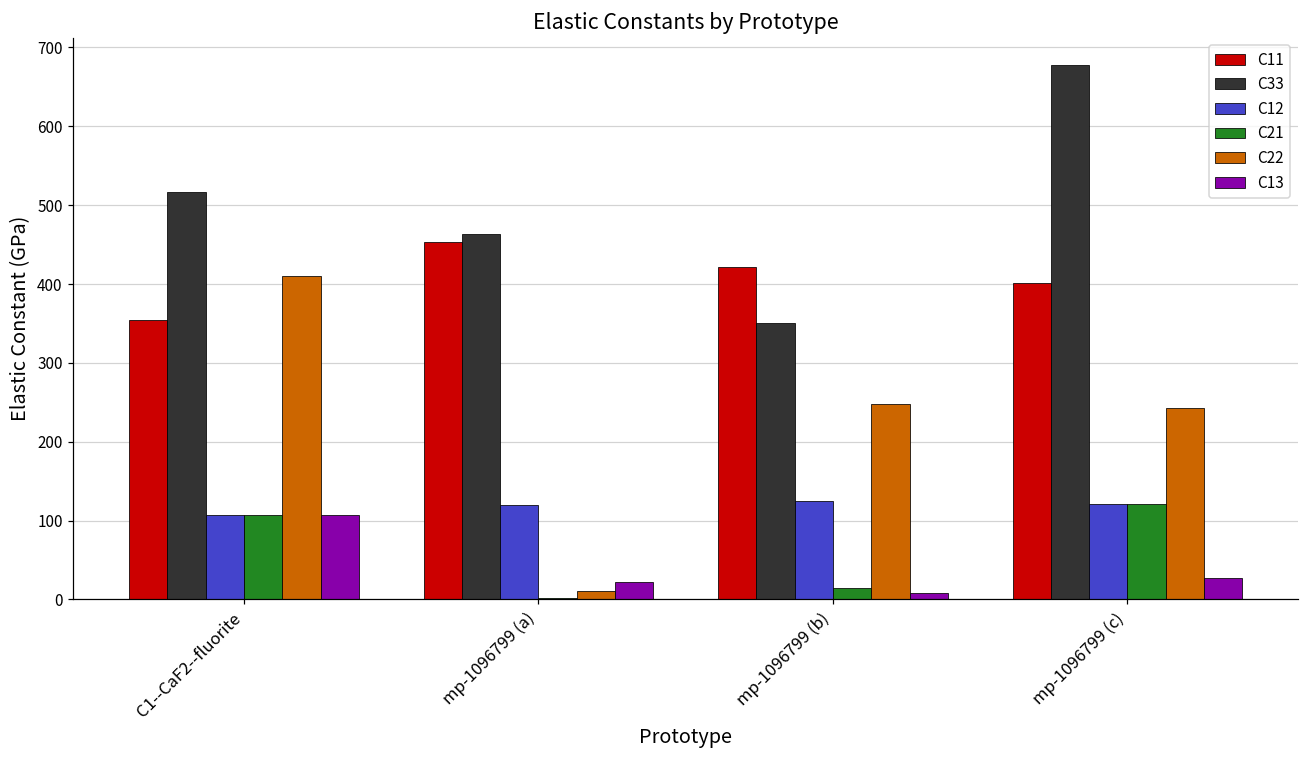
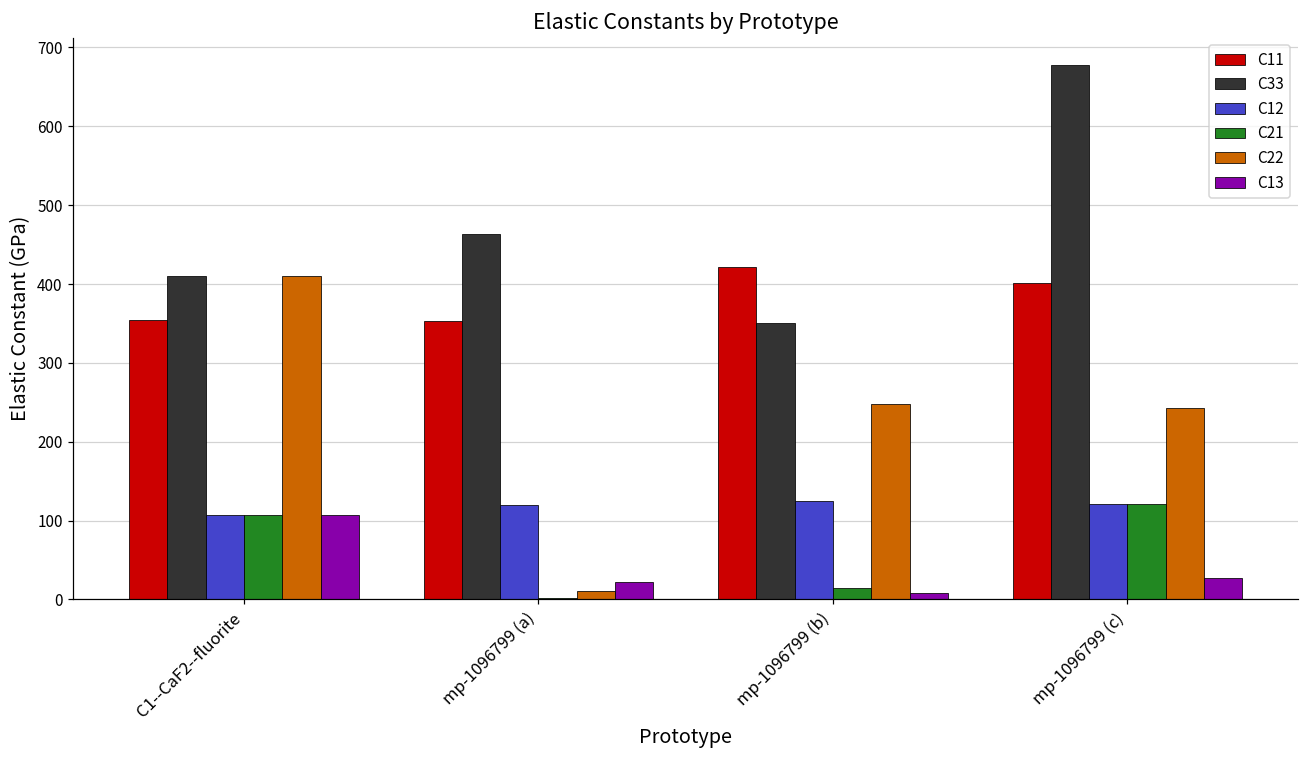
  {
    "C11": {
      "C1--CaF2--fluorite": 350,
-     "mp-1096799 (a)": 450,
+     "mp-1096799 (a)": 350,
      "mp-1096799 (b)": 420,
      "mp-1096799 (c)": 400
    },
    "C33": {
-     "C1--CaF2--fluorite": 520,
+     "C1--CaF2--fluorite": 410,
      "mp-1096799 (a)": 460,
      "mp-1096799 (b)": 350,
      "mp-1096799 (c)": 680
    },
    "C12": {
      "C1--CaF2--fluorite": 110,
      "mp-1096799 (a)": 120,
      "mp-1096799 (b)": 130,
      "mp-1096799 (c)": 120
    },
    "C21": {
      "C1--CaF2--fluorite": 110,
      "mp-1096799 (b)": 10,
      "mp-1096799 (c)": 120
    },
    "C22": {
      "C1--CaF2--fluorite": 410,
      "mp-1096799 (a)": 10,
      "mp-1096799 (b)": 250,
      "mp-1096799 (c)": 240
    },
    "C13": {
      "C1--CaF2--fluorite": 110,
      "mp-1096799 (a)": 20,
      "mp-1096799 (b)": 10,
      "mp-1096799 (c)": 30
    }
  }
